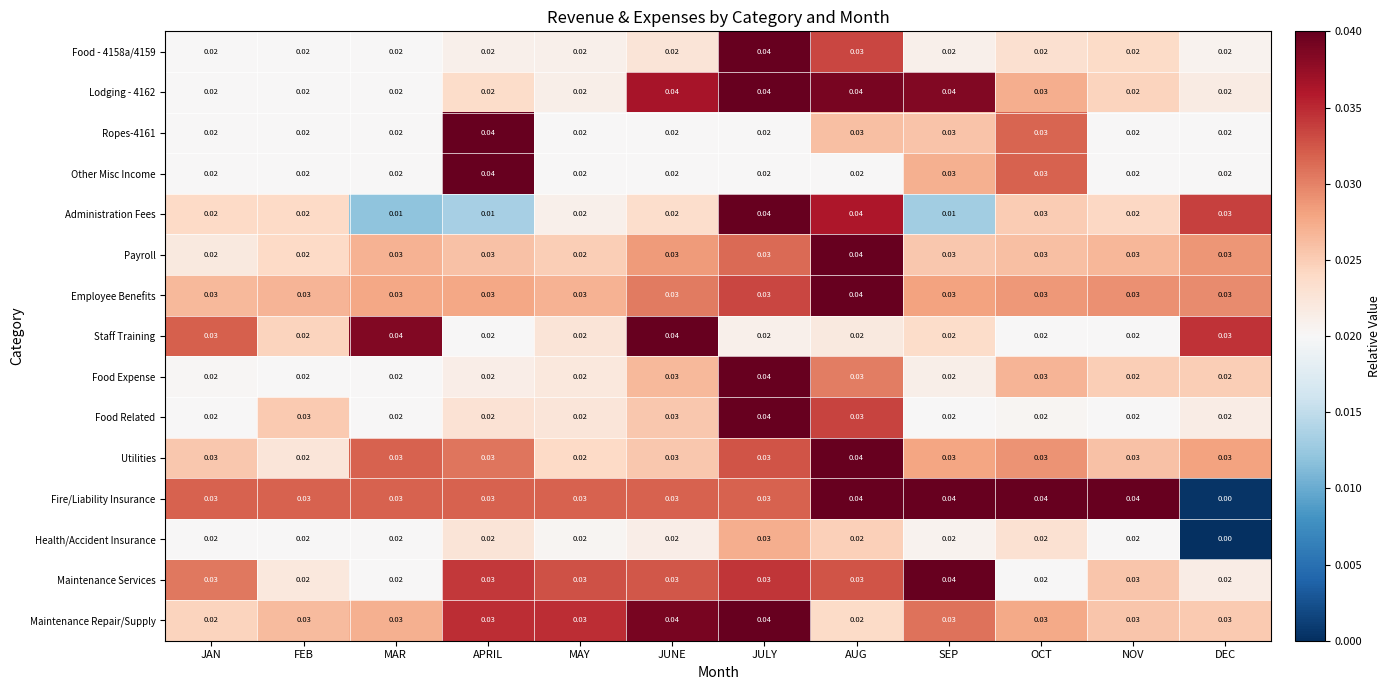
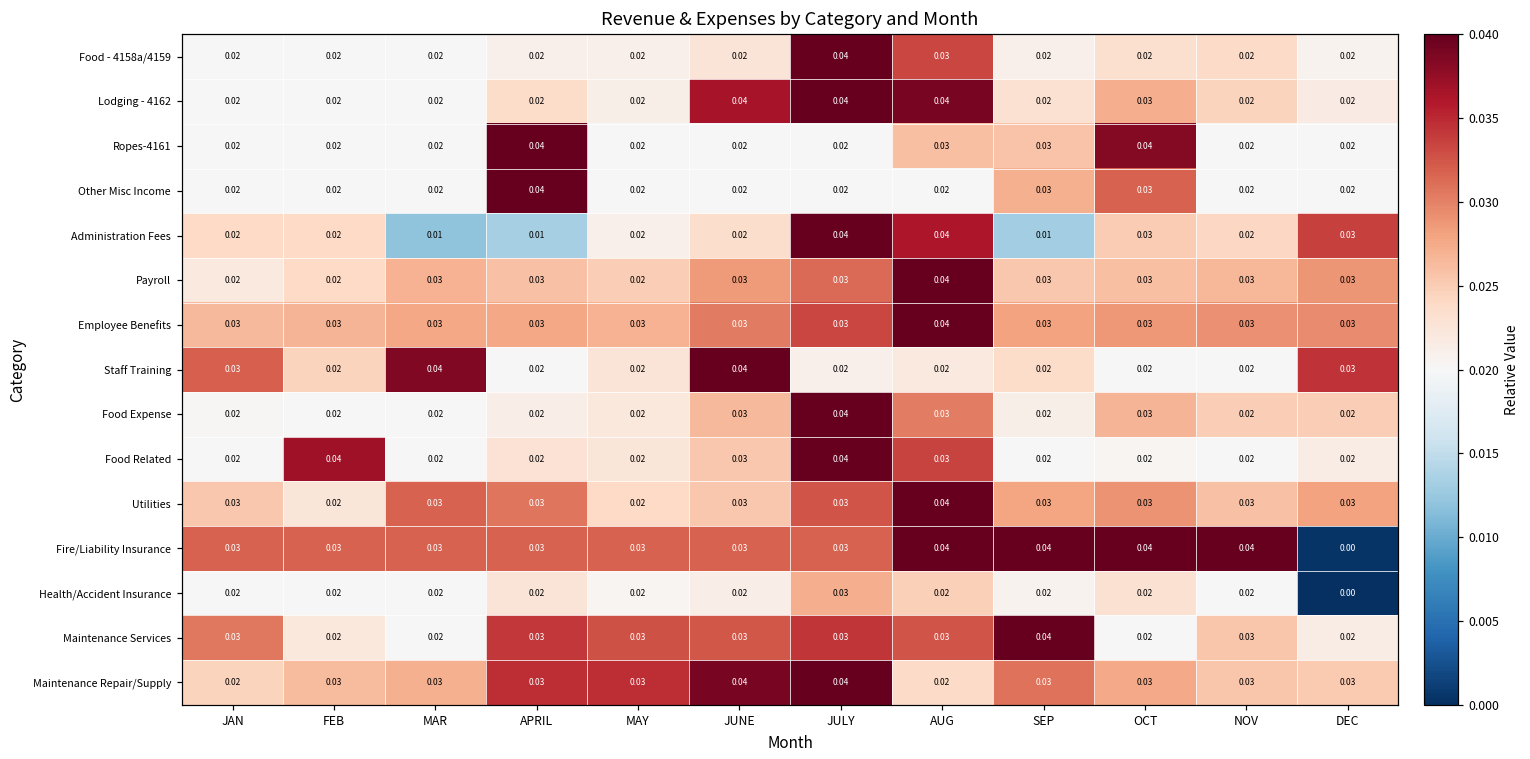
  {
    "Food - 4158a/4159": {
      "JAN": 0.02,
      "FEB": 0.02,
      "MAR": 0.02,
      "APRIL": 0.02,
      "MAY": 0.02,
      "JUNE": 0.02,
      "JULY": 0.04,
      "AUG": 0.03,
      "SEP": 0.02,
      "OCT": 0.02,
      "NOV": 0.02,
      "DEC": 0.02
    },
    "Lodging - 4162": {
      "JAN": 0.02,
      "FEB": 0.02,
      "MAR": 0.02,
      "APRIL": 0.02,
      "MAY": 0.02,
      "JUNE": 0.04,
      "JULY": 0.04,
      "AUG": 0.04,
-     "SEP": 0.04,
+     "SEP": 0.02,
      "OCT": 0.03,
      "NOV": 0.02,
      "DEC": 0.02
    },
    "Ropes-4161": {
      "JAN": 0.02,
      "FEB": 0.02,
      "MAR": 0.02,
      "APRIL": 0.04,
      "MAY": 0.02,
      "JUNE": 0.02,
      "JULY": 0.02,
      "AUG": 0.03,
      "SEP": 0.03,
-     "OCT": 0.03,
+     "OCT": 0.04,
      "NOV": 0.02,
      "DEC": 0.02
    },
    "Other Misc Income": {
      "JAN": 0.02,
      "FEB": 0.02,
      "MAR": 0.02,
      "APRIL": 0.04,
      "MAY": 0.02,
      "JUNE": 0.02,
      "JULY": 0.02,
      "AUG": 0.02,
      "SEP": 0.03,
      "OCT": 0.03,
      "NOV": 0.02,
      "DEC": 0.02
    },
    "Administration Fees": {
      "JAN": 0.02,
      "FEB": 0.02,
      "MAR": 0.01,
      "APRIL": 0.01,
      "MAY": 0.02,
      "JUNE": 0.02,
      "JULY": 0.04,
      "AUG": 0.04,
      "SEP": 0.01,
      "OCT": 0.03,
      "NOV": 0.02,
      "DEC": 0.03
    },
    "Payroll": {
      "JAN": 0.02,
      "FEB": 0.02,
      "MAR": 0.03,
      "APRIL": 0.03,
      "MAY": 0.02,
      "JUNE": 0.03,
      "JULY": 0.03,
      "AUG": 0.04,
      "SEP": 0.03,
      "OCT": 0.03,
      "NOV": 0.03,
      "DEC": 0.03
    },
    "Employee Benefits": {
      "JAN": 0.03,
      "FEB": 0.03,
      "MAR": 0.03,
      "APRIL": 0.03,
      "MAY": 0.03,
      "JUNE": 0.03,
      "JULY": 0.03,
      "AUG": 0.04,
      "SEP": 0.03,
      "OCT": 0.03,
      "NOV": 0.03,
      "DEC": 0.03
    },
    "Staff Training": {
      "JAN": 0.03,
      "FEB": 0.02,
      "MAR": 0.04,
      "APRIL": 0.02,
      "MAY": 0.02,
      "JUNE": 0.04,
      "JULY": 0.02,
      "AUG": 0.02,
      "SEP": 0.02,
      "OCT": 0.02,
      "NOV": 0.02,
      "DEC": 0.03
    },
    "Food Expense": {
      "JAN": 0.02,
      "FEB": 0.02,
      "MAR": 0.02,
      "APRIL": 0.02,
      "MAY": 0.02,
      "JUNE": 0.03,
      "JULY": 0.04,
      "AUG": 0.03,
      "SEP": 0.02,
      "OCT": 0.03,
      "NOV": 0.02,
      "DEC": 0.02
    },
    "Food Related": {
      "JAN": 0.02,
-     "FEB": 0.03,
+     "FEB": 0.04,
      "MAR": 0.02,
      "APRIL": 0.02,
      "MAY": 0.02,
      "JUNE": 0.03,
      "JULY": 0.04,
      "AUG": 0.03,
      "SEP": 0.02,
      "OCT": 0.02,
      "NOV": 0.02,
      "DEC": 0.02
    },
    "Utilities": {
      "JAN": 0.03,
      "FEB": 0.02,
      "MAR": 0.03,
      "APRIL": 0.03,
      "MAY": 0.02,
      "JUNE": 0.03,
      "JULY": 0.03,
      "AUG": 0.04,
      "SEP": 0.03,
      "OCT": 0.03,
      "NOV": 0.03,
      "DEC": 0.03
    },
    "Fire/Liability Insurance": {
      "JAN": 0.03,
      "FEB": 0.03,
      "MAR": 0.03,
      "APRIL": 0.03,
      "MAY": 0.03,
      "JUNE": 0.03,
      "JULY": 0.03,
      "AUG": 0.04,
      "SEP": 0.04,
      "OCT": 0.04,
      "NOV": 0.04,
      "DEC": 0.00
    },
    "Health/Accident Insurance": {
      "JAN": 0.02,
      "FEB": 0.02,
      "MAR": 0.02,
      "APRIL": 0.02,
      "MAY": 0.02,
      "JUNE": 0.02,
      "JULY": 0.03,
      "AUG": 0.02,
      "SEP": 0.02,
      "OCT": 0.02,
      "NOV": 0.02,
      "DEC": 0.00
    },
    "Maintenance Services": {
      "JAN": 0.03,
      "FEB": 0.02,
      "MAR": 0.02,
      "APRIL": 0.03,
      "MAY": 0.03,
      "JUNE": 0.03,
      "JULY": 0.03,
      "AUG": 0.03,
      "SEP": 0.04,
      "OCT": 0.02,
      "NOV": 0.03,
      "DEC": 0.02
    },
    "Maintenance Repair/Supply": {
      "JAN": 0.02,
      "FEB": 0.03,
      "MAR": 0.03,
      "APRIL": 0.03,
      "MAY": 0.03,
      "JUNE": 0.04,
      "JULY": 0.04,
      "AUG": 0.02,
      "SEP": 0.03,
      "OCT": 0.03,
      "NOV": 0.03,
      "DEC": 0.03
    }
  }
